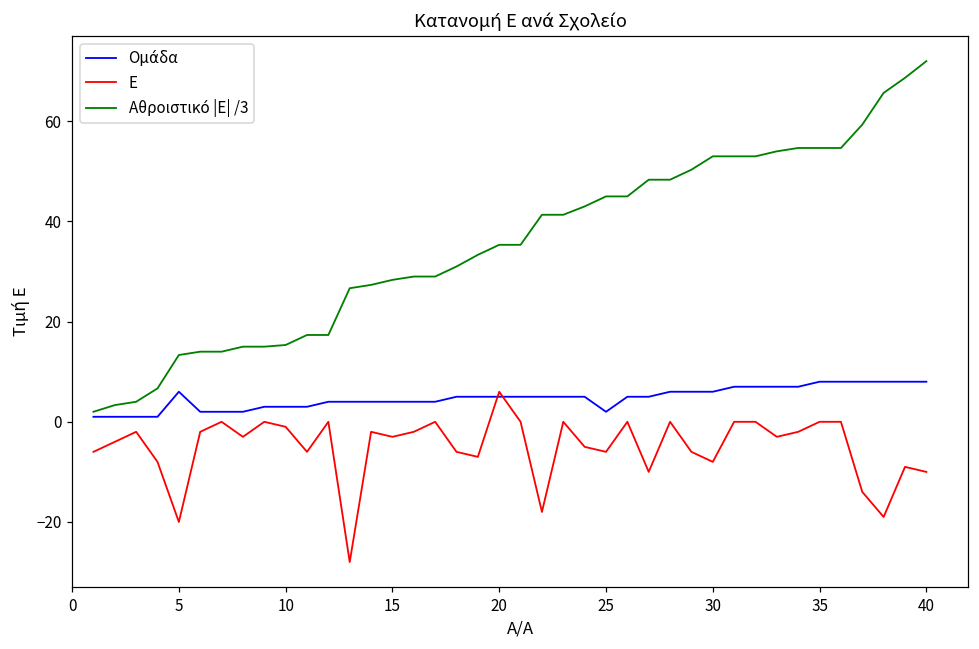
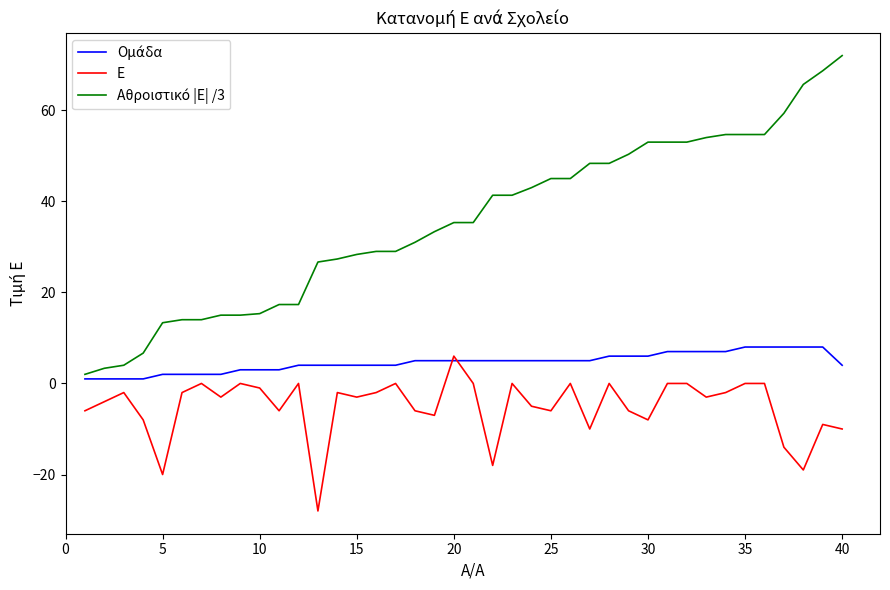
  {
    "Ομάδα": {
-     "5": 6,
+     "5": 2,
      "10": 3,
      "15": 4,
      "20": 5,
-     "25": 2,
+     "25": 5,
      "30": 6,
      "35": 8,
-     "40": 8
+     "40": 4
    },
    "Ε": {
      "5": -20,
      "10": -1,
      "15": -3,
      "20": 6,
      "25": -6,
      "30": -8,
      "35": 0,
      "40": -10
    },
    "Αθροιστικό |Ε| /3": {
      "5": 13,
      "10": 15,
      "15": 28,
      "20": 35,
      "25": 45,
      "30": 53,
      "35": 55,
      "40": 72
    }
  }
